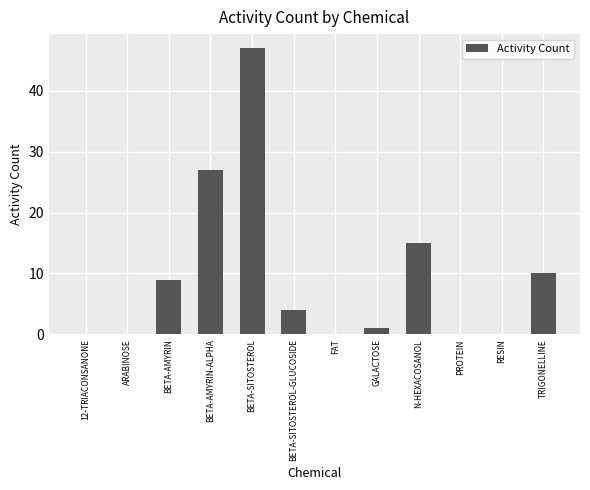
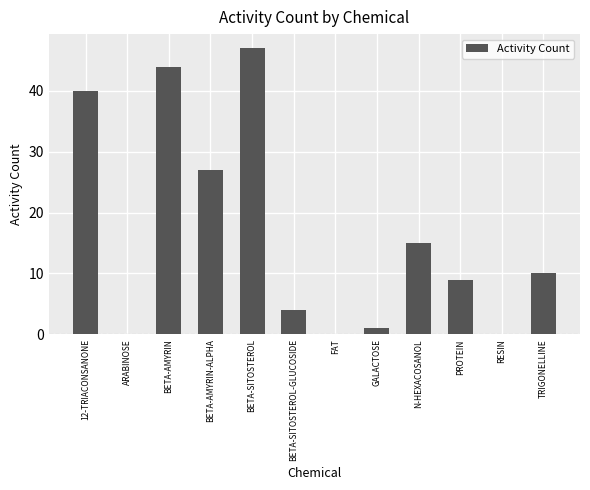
  {
-   "12-TRIACONSANONE": 0,
+   "12-TRIACONSANONE": 40,
    "ARABINOSE": 0,
-   "BETA-AMYRIN": 9,
+   "BETA-AMYRIN": 44,
    "BETA-AMYRIN-ALPHA": 27,
    "BETA-SITOSTEROL": 47,
    "BETA-SITOSTEROL-GLUCOSIDE": 4,
    "FAT": 0,
    "GALACTOSE": 1,
    "N-HEXACOSANOL": 15,
-   "PROTEIN": 0,
+   "PROTEIN": 9,
    "RESIN": 0,
    "TRIGONELLINE": 10
  }
